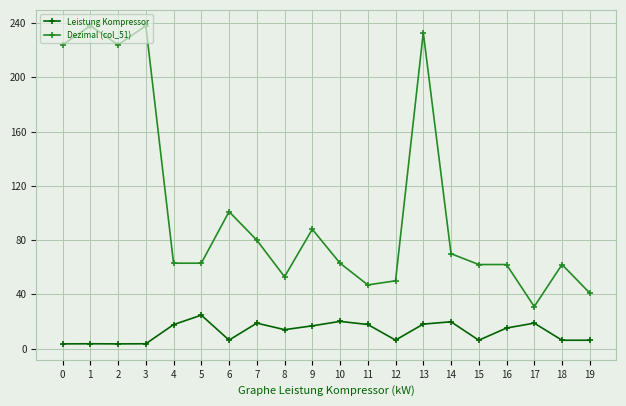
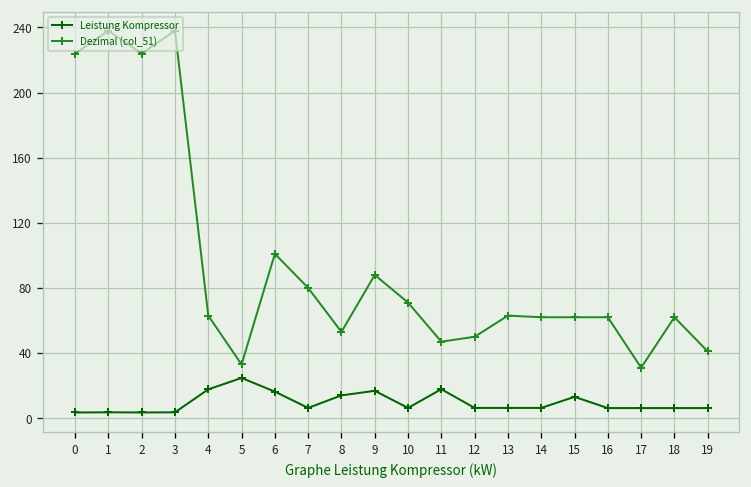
  {
    "Leistung Kompressor": {
      "0": 4,
      "1": 4,
      "2": 4,
      "3": 4,
      "4": 18,
      "5": 25,
-     "6": 6,
-     "7": 19,
+     "6": 16,
+     "7": 6,
      "8": 14,
      "9": 17,
-     "10": 20,
+     "10": 6,
      "11": 18,
      "12": 6,
-     "13": 18,
-     "14": 20,
-     "15": 6,
-     "16": 15,
-     "17": 19,
+     "13": 6,
+     "14": 6,
+     "15": 13,
+     "16": 6,
+     "17": 6,
      "18": 6,
      "19": 6
    },
    "Dezimal (col_51)": {
      "0": 224,
      "2": 224,
      "4": 63,
-     "5": 63,
+     "5": 33,
      "6": 101,
      "7": 80,
      "8": 53,
      "9": 88,
-     "10": 63,
+     "10": 71,
      "11": 47,
      "12": 50,
-     "13": 233,
-     "14": 70,
+     "13": 63,
+     "14": 62,
      "15": 62,
      "16": 62,
      "17": 31,
      "18": 62,
      "19": 41
    }
  }
